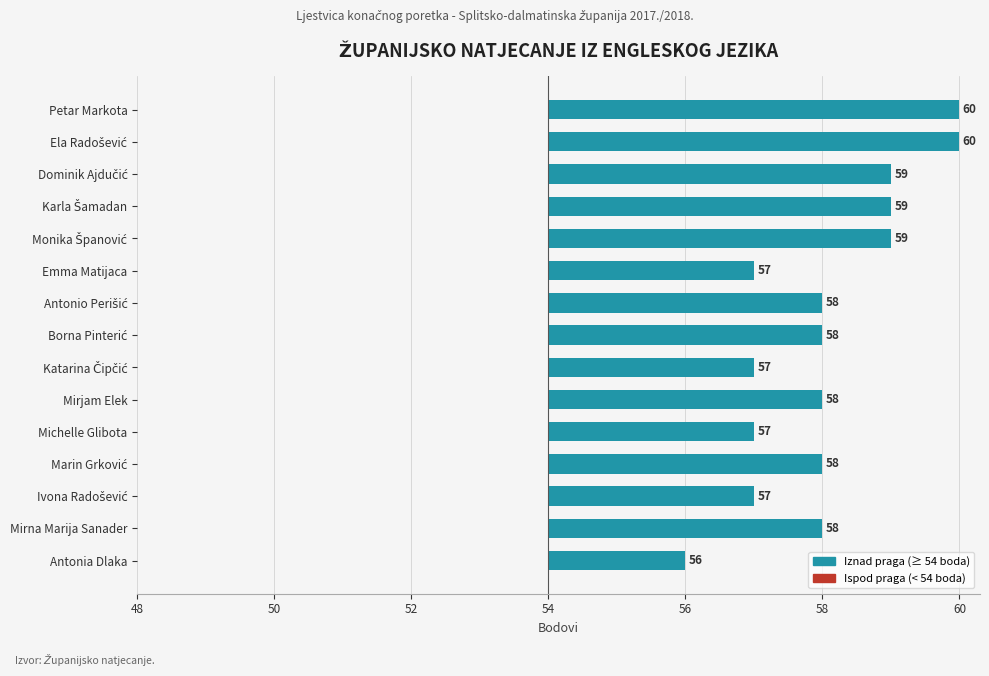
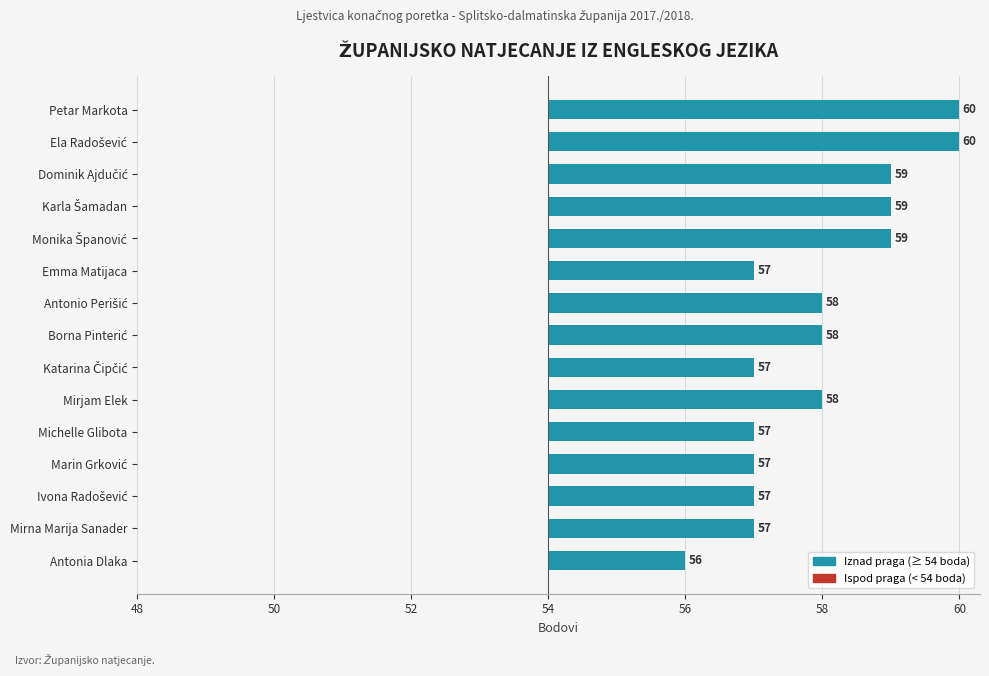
  {
-   "Marin Grković": 58,
-   "Mirna Marija Sanader": 58
+   "Marin Grković": 57,
+   "Mirna Marija Sanader": 57
  }
